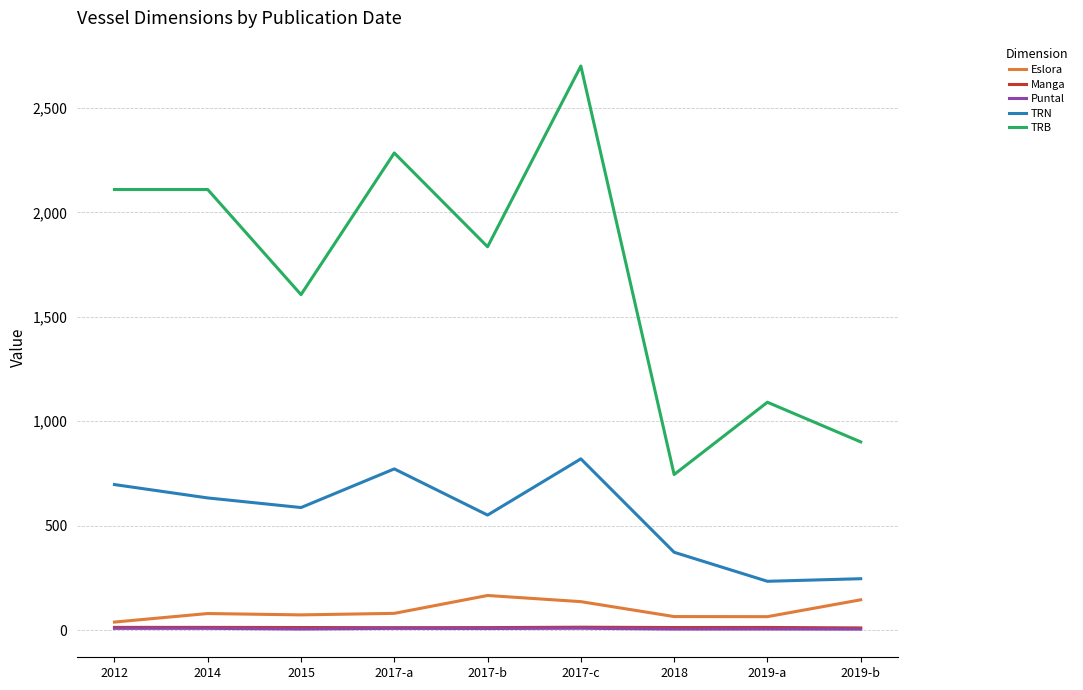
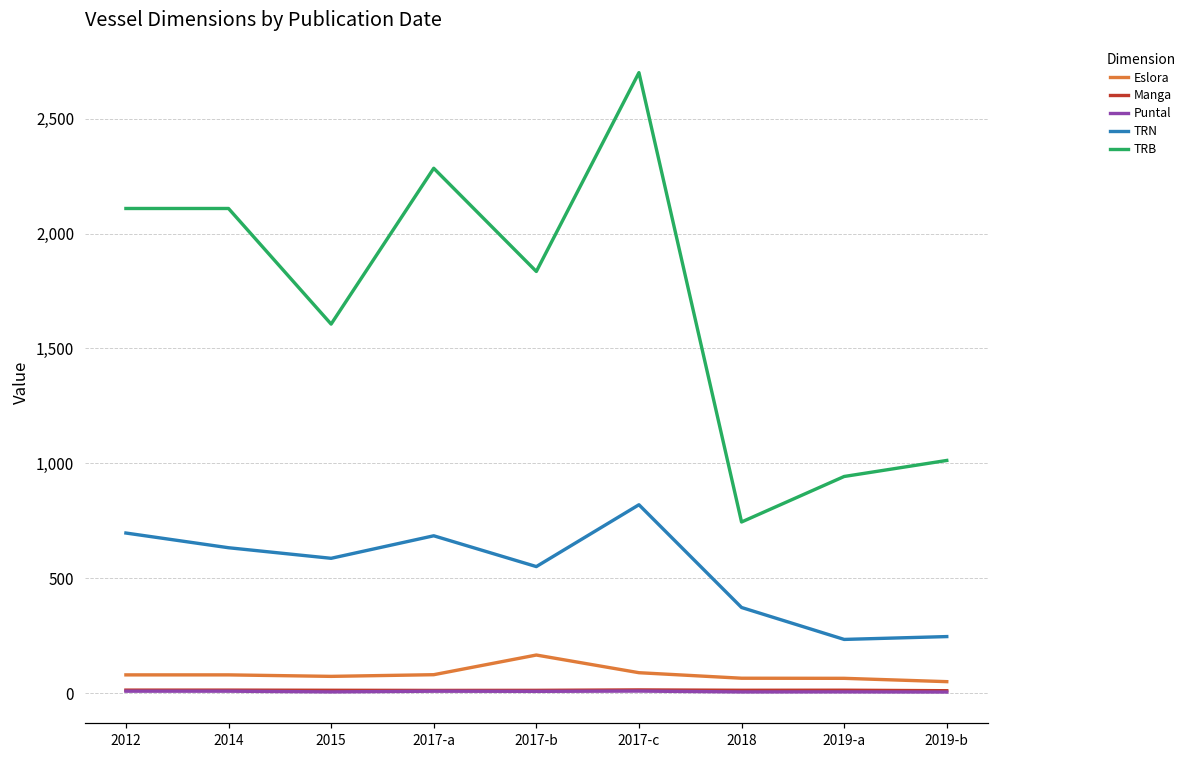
  {
    "Eslora": {
-     "2012": "40",
+     "2012": "80",
      "2014": "80",
      "2015": "70",
      "2017-a": "80",
      "2017-b": "170",
-     "2017-c": "140",
+     "2017-c": "90",
      "2018": "70",
      "2019-a": "60",
-     "2019-b": "150"
+     "2019-b": "50"
    },
    "TRN": {
      "2012": "700",
      "2014": "630",
      "2015": "590",
-     "2017-a": "770",
+     "2017-a": "690",
      "2017-b": "550",
      "2017-c": "820",
      "2018": "370",
      "2019-a": "230",
      "2019-b": "250"
    },
    "TRB": {
      "2012": "2,110",
      "2014": "2,110",
      "2015": "1,610",
      "2017-a": "2,280",
      "2017-b": "1,840",
      "2017-c": "2,700",
      "2018": "750",
-     "2019-a": "1,090",
-     "2019-b": "900"
+     "2019-a": "940",
+     "2019-b": "1,010"
    }
  }
